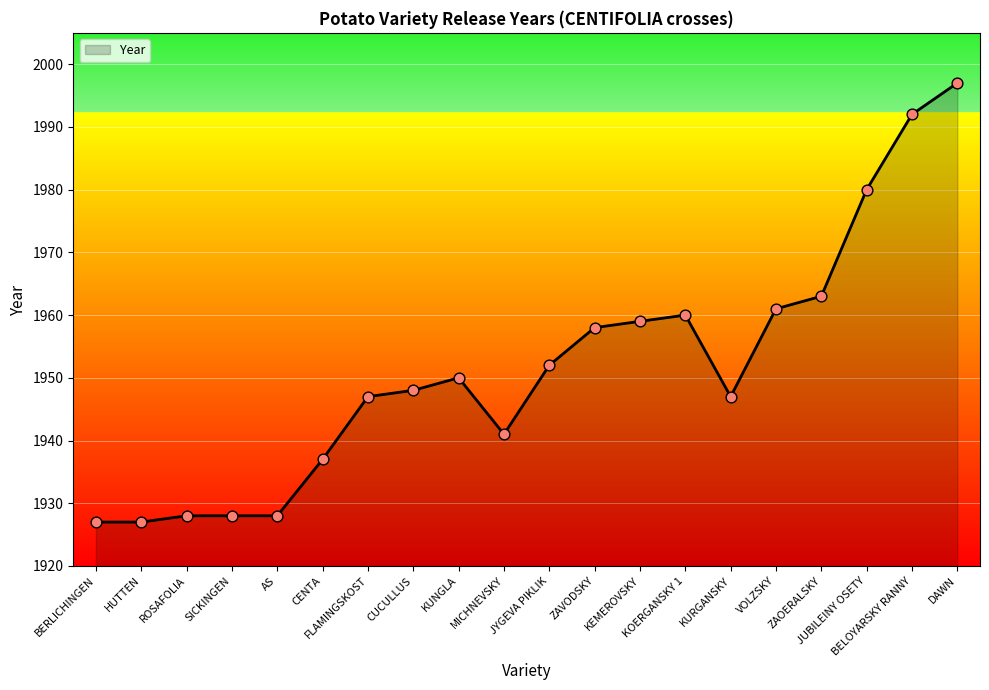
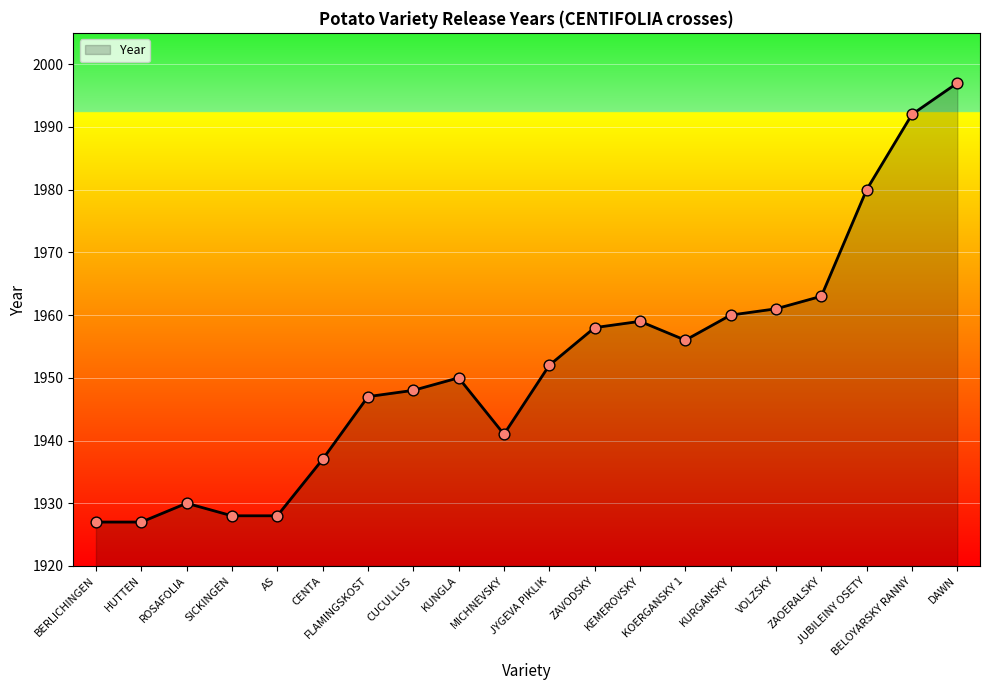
  {
    "BERLICHINGEN": 1927,
    "HUTTEN": 1927,
-   "ROSAFOLIA": 1928,
+   "ROSAFOLIA": 1930,
    "SICKINGEN": 1928,
    "AS": 1928,
    "CENTA": 1937,
    "FLAMINGSKOST": 1947,
    "CUCULLUS": 1948,
    "KUNGLA": 1950,
    "MICHNEVSKY": 1941,
    "JYGEVA PIKLIK": 1952,
    "ZAVODSKY": 1958,
    "KEMEROVSKY": 1959,
-   "KOERGANSKY 1": 1960,
-   "KURGANSKY": 1947,
+   "KOERGANSKY 1": 1956,
+   "KURGANSKY": 1960,
    "VOLZSKY": 1961,
    "ZAOERALSKY": 1963,
    "JUBILEINY OSETY": 1980,
    "BELOYARSKY RANNY": 1992,
    "DAWN": 1997
  }
